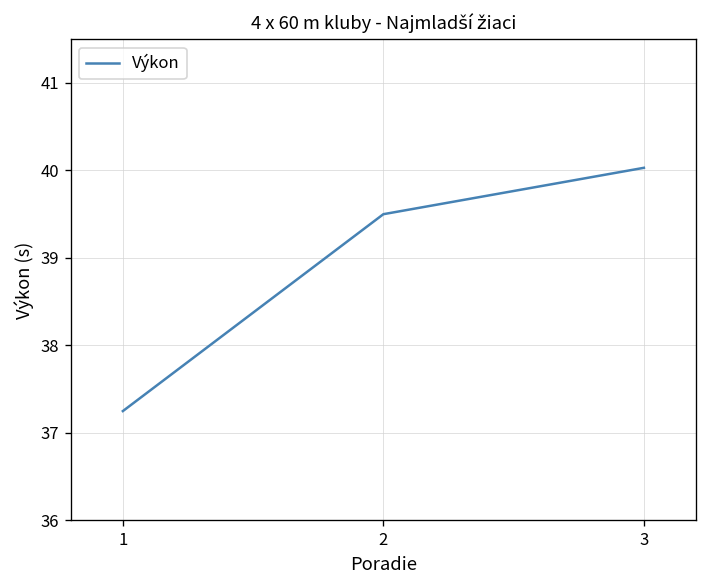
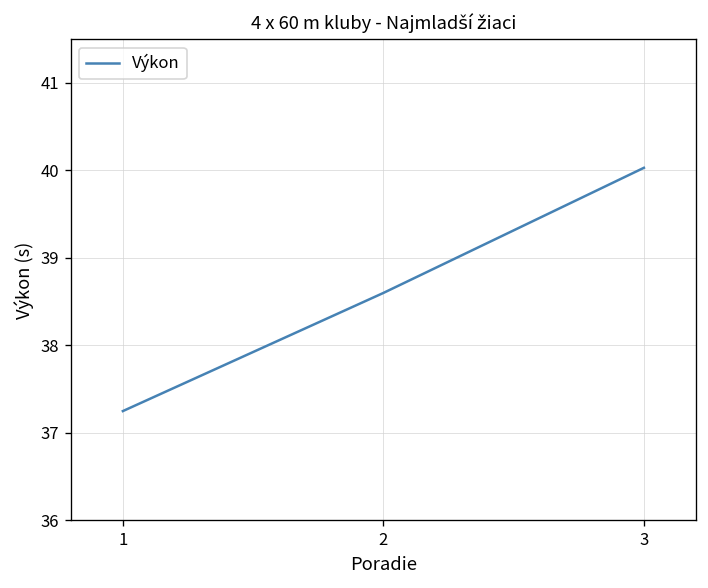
  {
    "1": 37.3,
-   "2": 39.5,
+   "2": 38.6,
    "3": 40.0
  }
